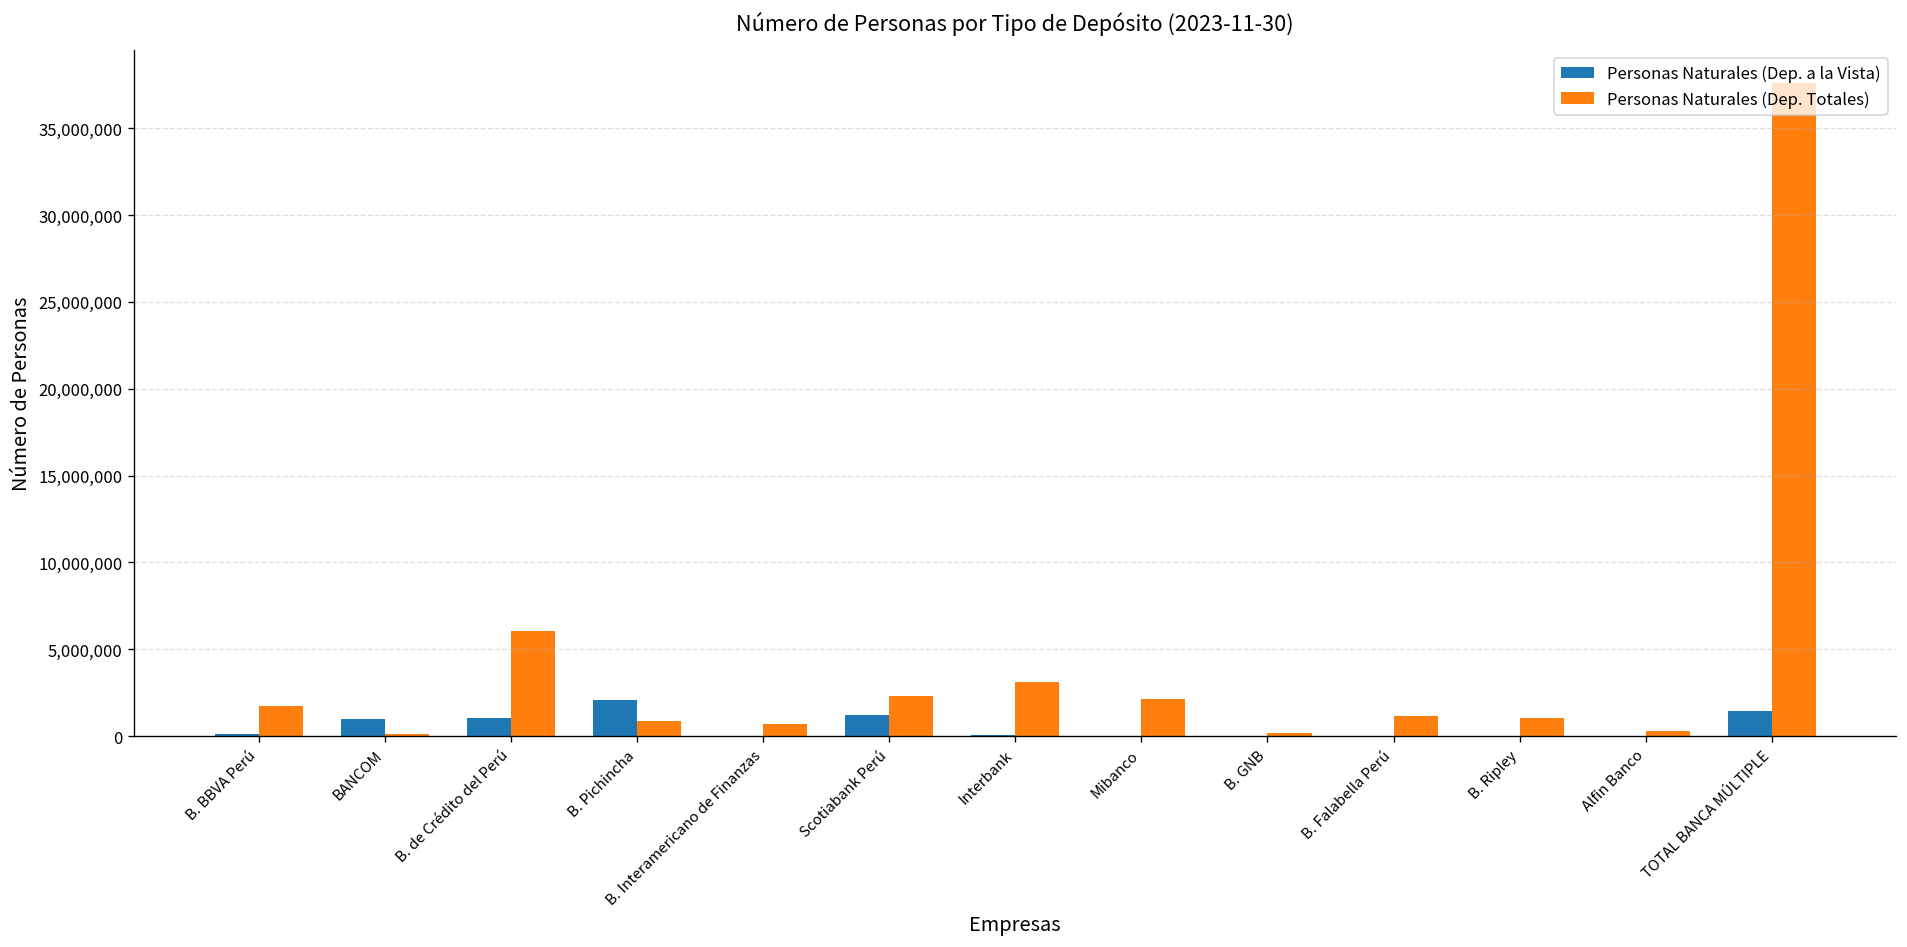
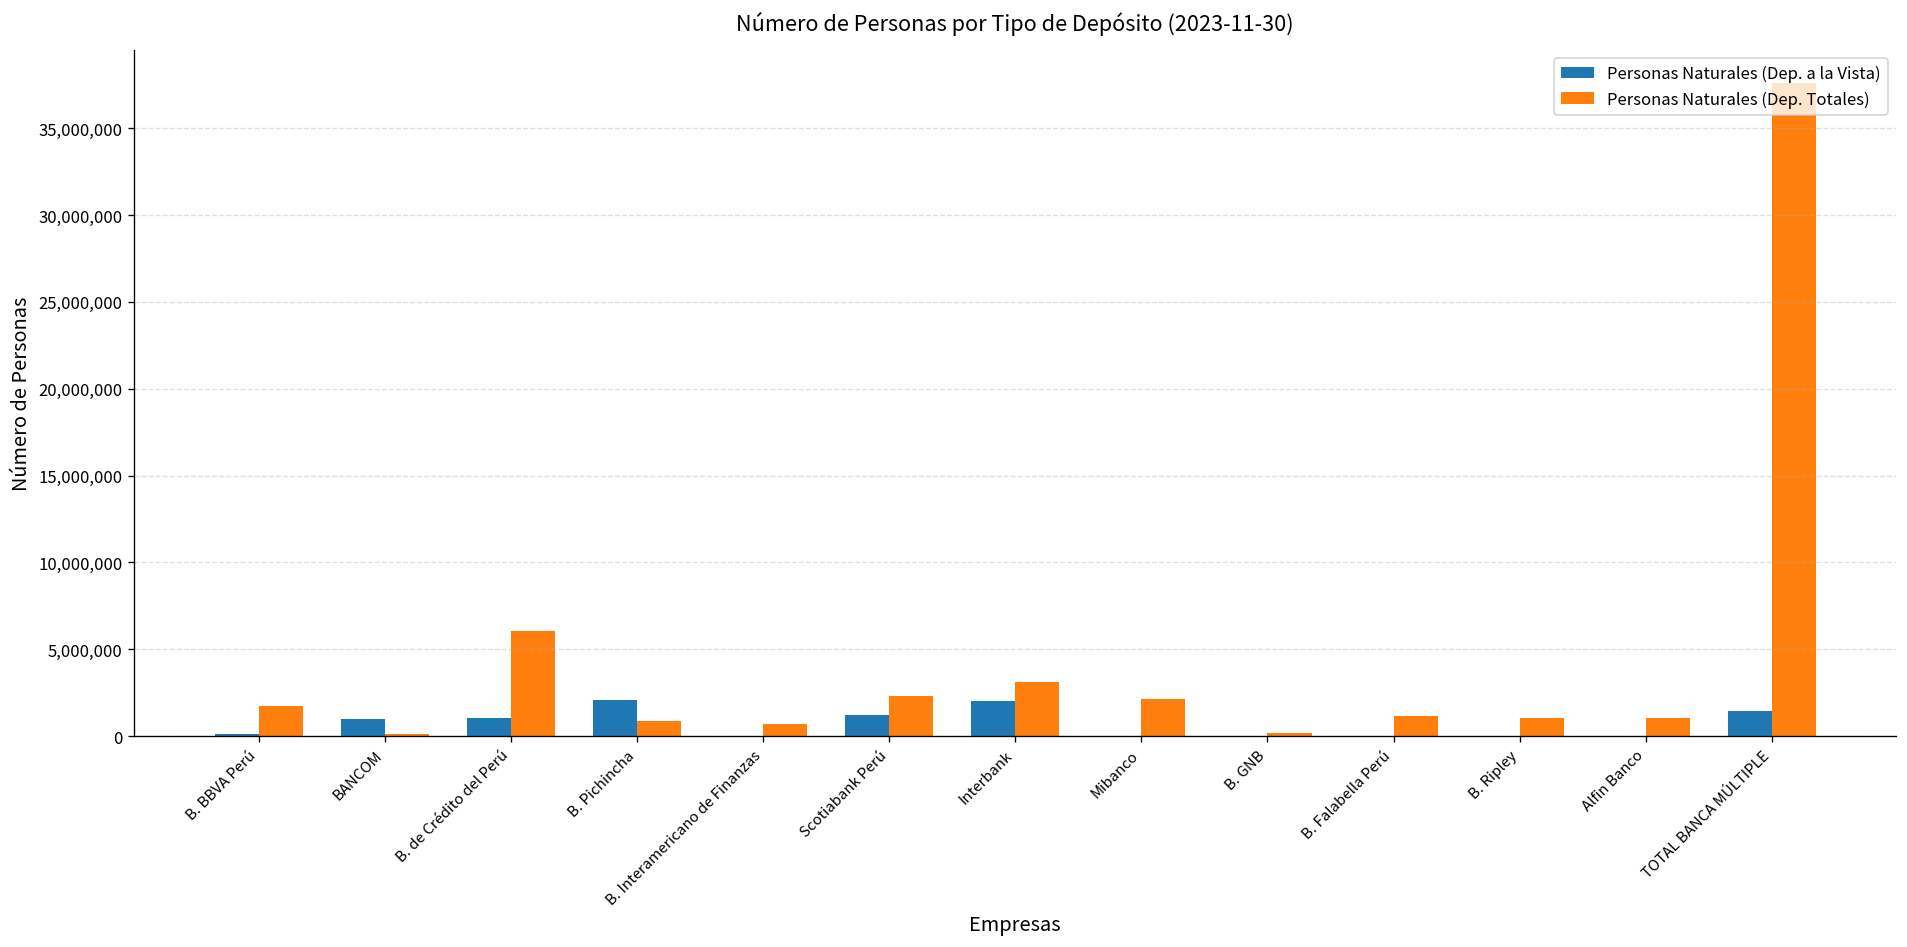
  {
    "Personas Naturales (Dep. a la Vista)": {
      "BANCOM": "1,000,000",
      "B. de Crédito del Perú": "1,000,000",
      "B. Pichincha": "2,100,000",
      "Scotiabank Perú": "1,200,000",
-     "Interbank": "0",
+     "Interbank": "2,000,000",
      "B. Falabella Perú": "0",
      "B. Ripley": "0",
      "TOTAL BANCA MÚLTIPLE": "1,400,000"
    },
    "Personas Naturales (Dep. Totales)": {
      "B. BBVA Perú": "1,700,000",
      "B. de Crédito del Perú": "6,000,000",
      "B. Pichincha": "900,000",
      "B. Interamericano de Finanzas": "700,000",
      "Scotiabank Perú": "2,300,000",
      "Interbank": "3,100,000",
      "Mibanco": "2,100,000",
      "B. Falabella Perú": "1,100,000",
      "B. Ripley": "1,000,000",
-     "Alfin Banco": "300,000"
+     "Alfin Banco": "1,000,000"
    }
  }
